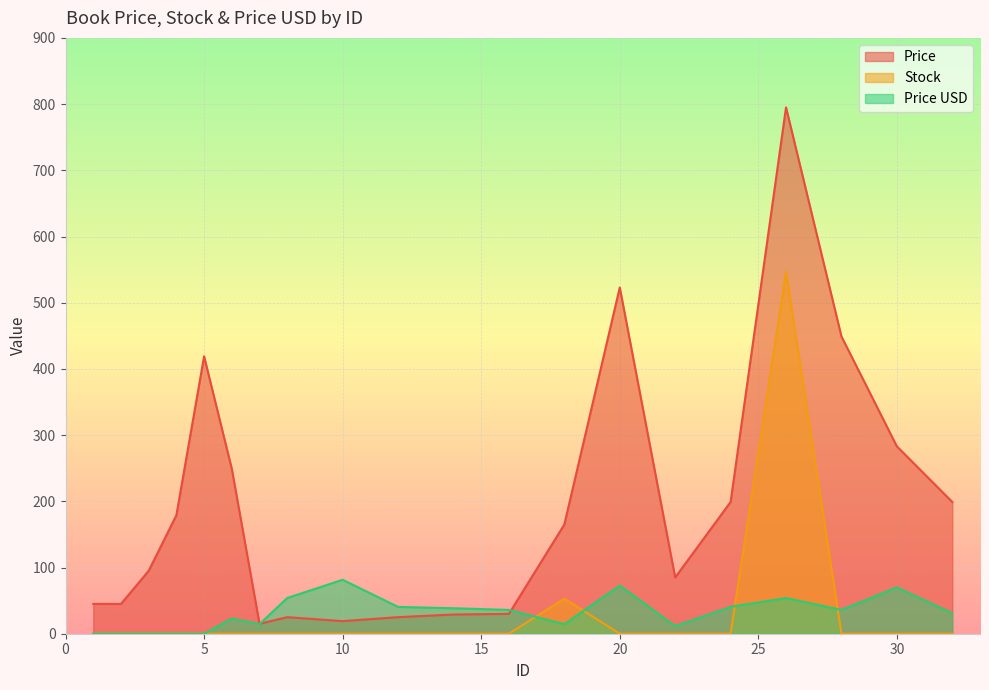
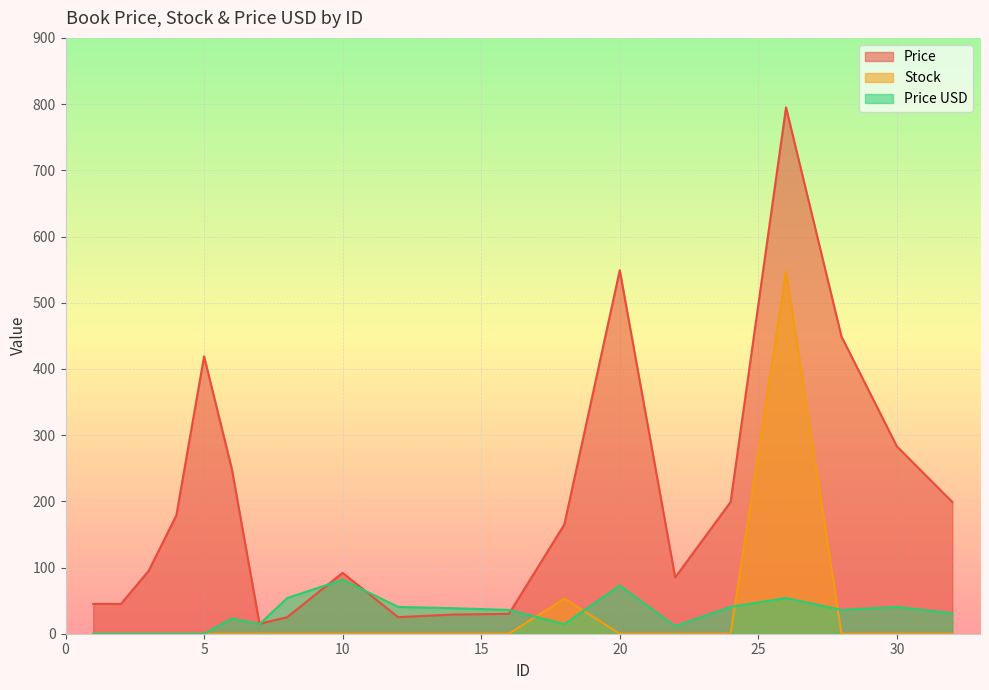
  {
    "Price": {
      "5": 420,
-     "10": 20,
-     "20": 520,
+     "10": 90,
+     "20": 550,
      "30": 280
    },
    "Stock": {
      "10": 0,
      "20": 0,
      "30": 0
    },
    "Price USD": {
      "10": 80,
      "20": 70,
-     "30": 70
+     "30": 40
    }
  }
